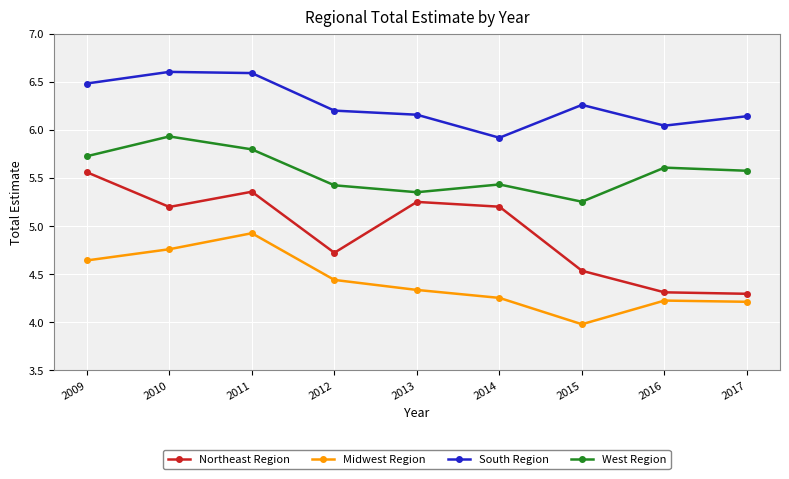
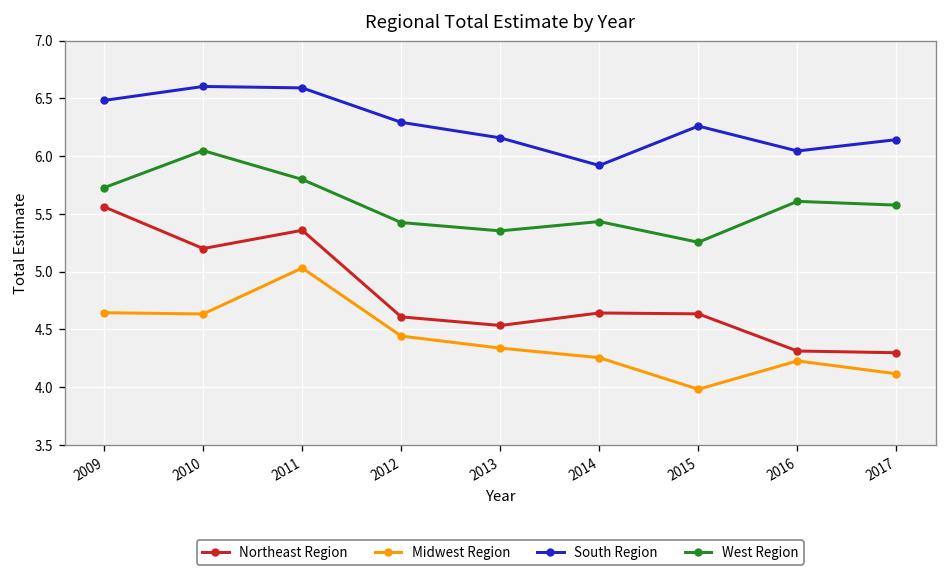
  {
    "Northeast Region": {
      "2009": 5.6,
      "2010": 5.2,
      "2011": 5.4,
-     "2012": 4.7,
-     "2013": 5.3,
-     "2014": 5.2,
-     "2015": 4.5,
+     "2012": 4.6,
+     "2013": 4.5,
+     "2014": 4.6,
+     "2015": 4.6,
      "2016": 4.3,
      "2017": 4.3
    },
    "Midwest Region": {
      "2009": 4.6,
-     "2010": 4.8,
-     "2011": 4.9,
+     "2010": 4.6,
+     "2011": 5.0,
      "2012": 4.4,
      "2013": 4.3,
      "2014": 4.3,
      "2015": 4.0,
      "2016": 4.2,
-     "2017": 4.2
+     "2017": 4.1
    },
    "South Region": {
      "2009": 6.5,
      "2010": 6.6,
      "2011": 6.6,
-     "2012": 6.2,
+     "2012": 6.3,
      "2013": 6.2,
      "2014": 5.9,
      "2015": 6.3,
      "2016": 6.0,
      "2017": 6.1
    },
    "West Region": {
      "2009": 5.7,
-     "2010": 5.9,
+     "2010": 6.0,
      "2011": 5.8,
      "2012": 5.4,
      "2013": 5.4,
      "2014": 5.4,
      "2015": 5.3,
      "2016": 5.6,
      "2017": 5.6
    }
  }
